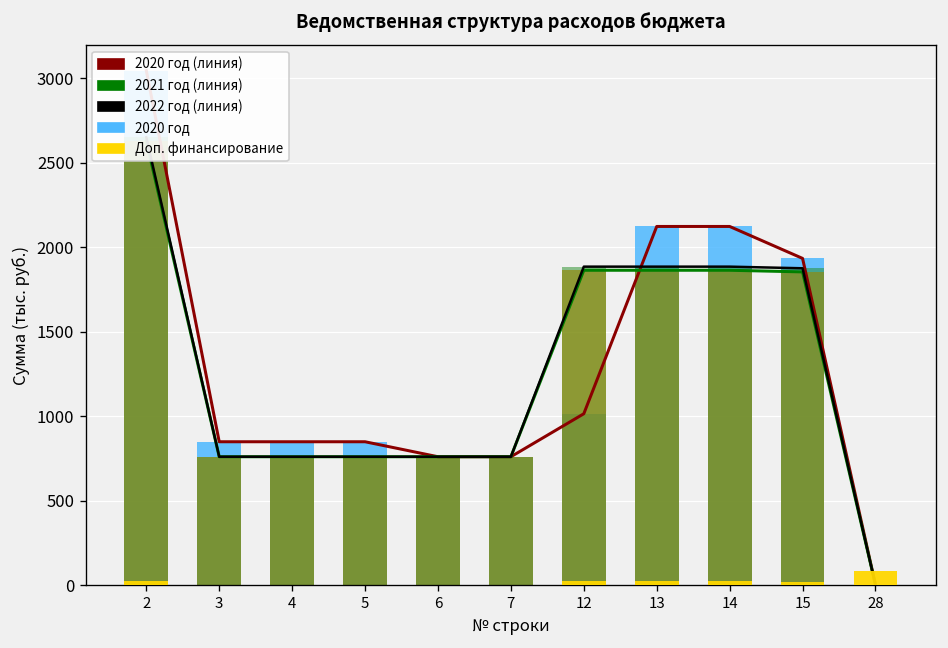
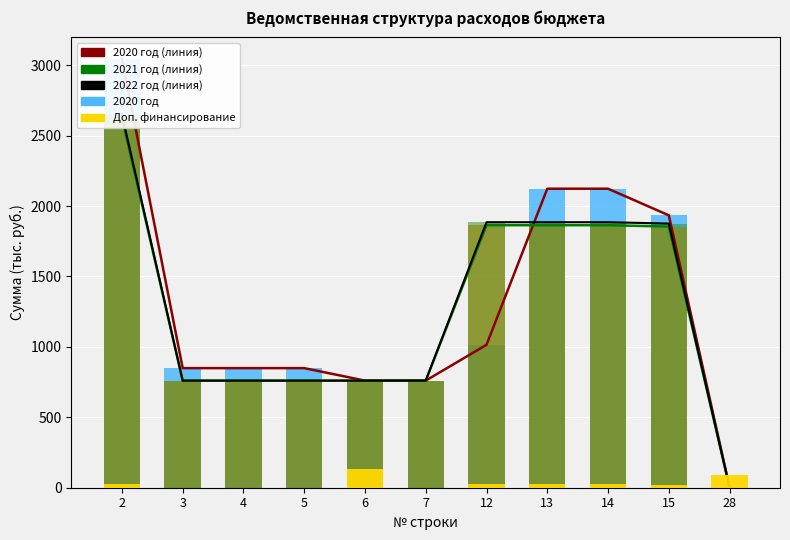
  {
    "2020 год": {
      "3": 850,
      "4": 850,
      "5": 850,
      "6": 760,
      "7": 760,
      "12": 1010,
      "13": 2120,
      "14": 2120,
      "15": 1930
    },
    "Доп. финансирование": {
      "3": 0,
      "4": 0,
      "5": 0,
-     "6": 0,
+     "6": 130,
      "7": 0,
      "28": 90
    }
  }
